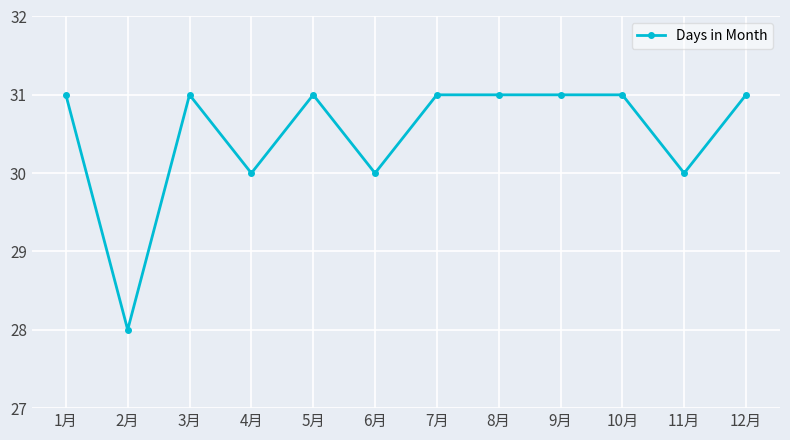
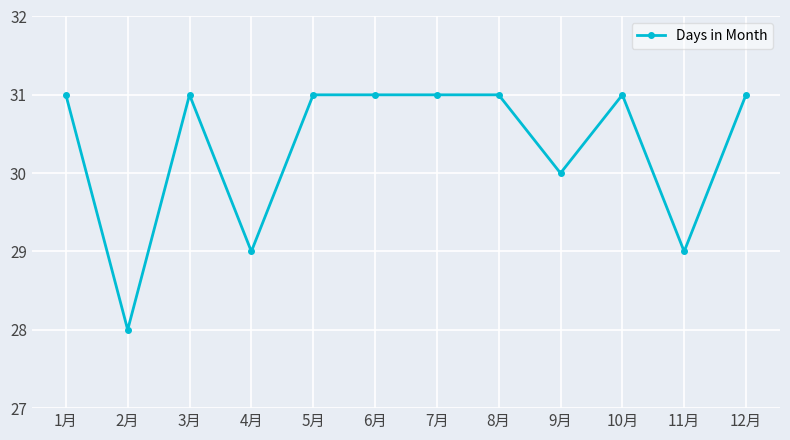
  {
    "1月": 31,
    "2月": 28,
    "3月": 31,
-   "4月": 30,
+   "4月": 29,
    "5月": 31,
-   "6月": 30,
+   "6月": 31,
    "7月": 31,
    "8月": 31,
-   "9月": 31,
+   "9月": 30,
    "10月": 31,
-   "11月": 30,
+   "11月": 29,
    "12月": 31
  }
